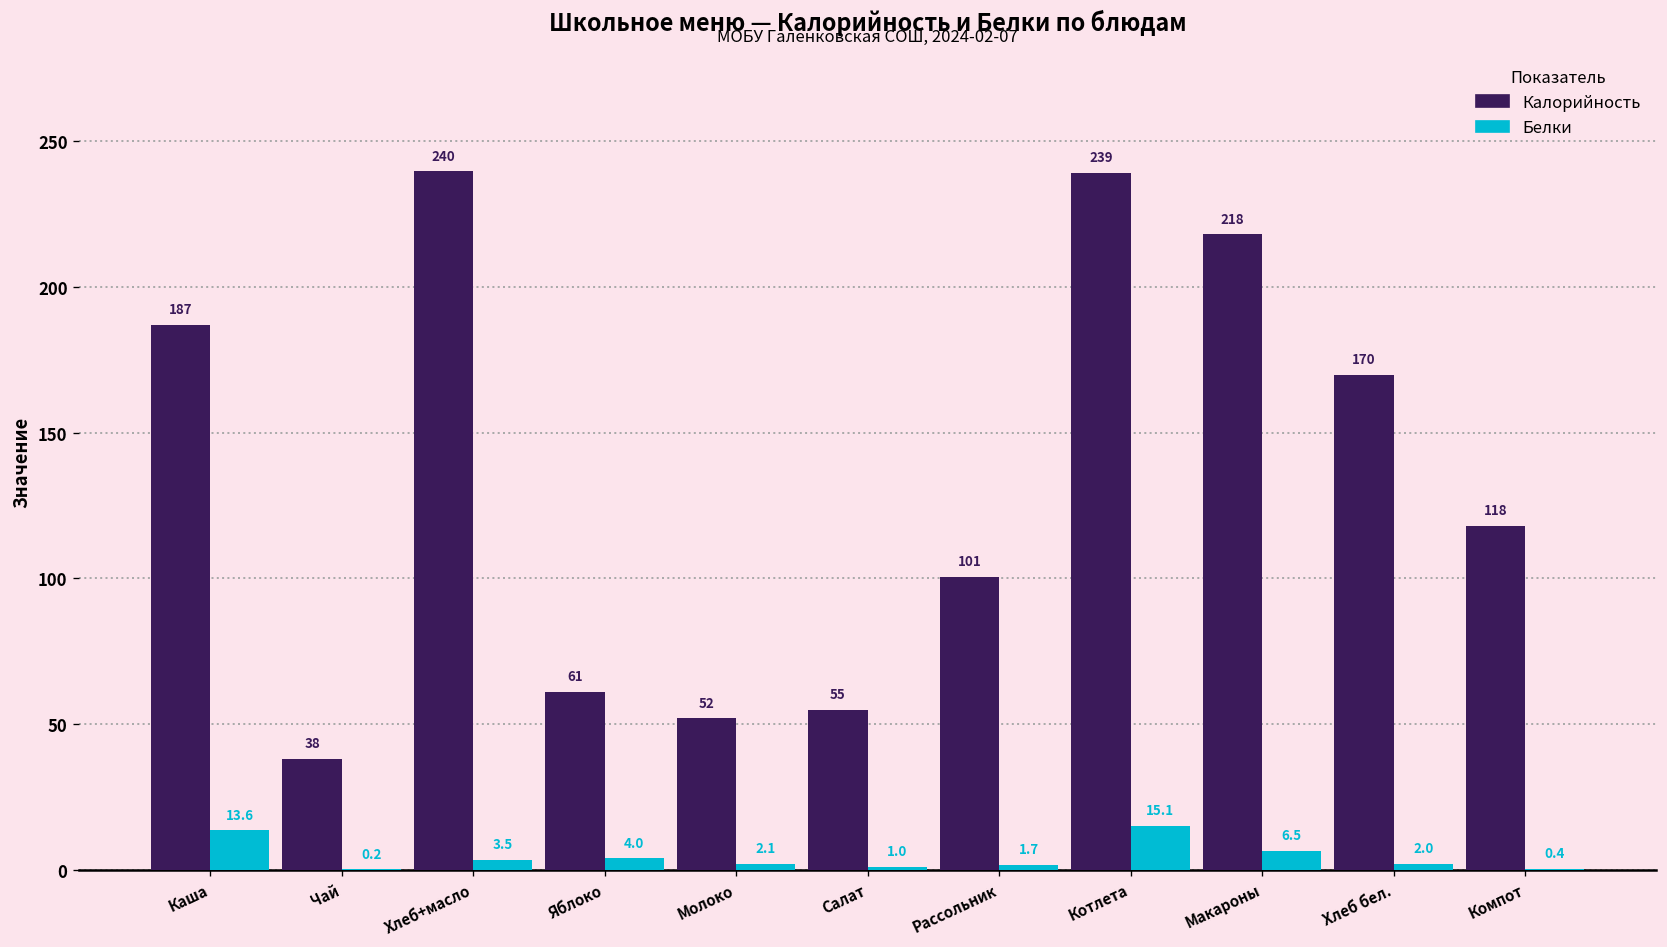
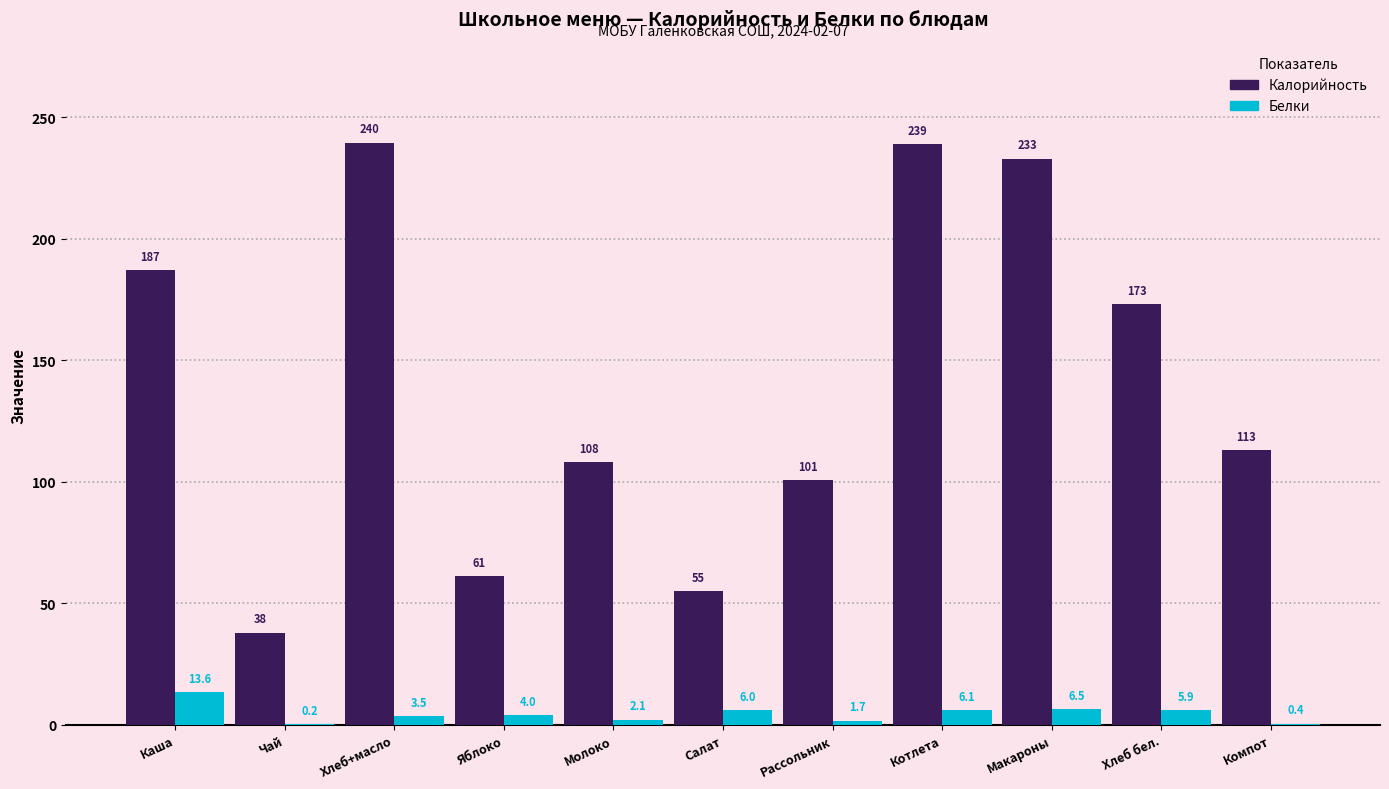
  {
    "Калорийность": {
      "Каша": 187,
      "Чай": 38,
      "Хлеб+масло": 240,
      "Яблоко": 61,
-     "Молоко": 52,
+     "Молоко": 108,
      "Салат": 55,
      "Рассольник": 101,
      "Котлета": 239,
-     "Макароны": 218,
-     "Хлеб бел.": 170,
-     "Компот": 118
+     "Макароны": 233,
+     "Хлеб бел.": 173,
+     "Компот": 113
    },
    "Белки": {
      "Каша": 13.6,
      "Чай": 0.2,
      "Хлеб+масло": 3.5,
      "Яблоко": 4.0,
      "Молоко": 2.1,
-     "Салат": 1.0,
+     "Салат": 6.0,
      "Рассольник": 1.7,
-     "Котлета": 15.1,
+     "Котлета": 6.1,
      "Макароны": 6.5,
-     "Хлеб бел.": 2.0,
+     "Хлеб бел.": 5.9,
      "Компот": 0.4
    }
  }
